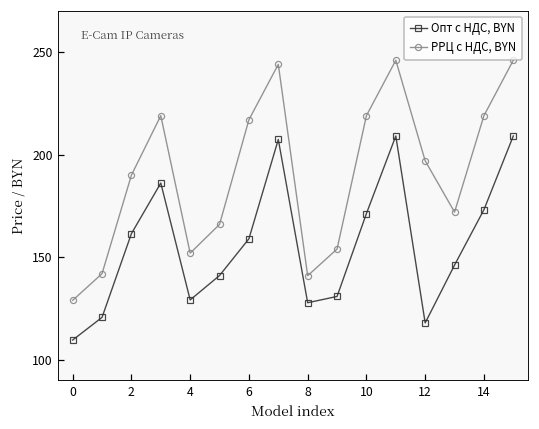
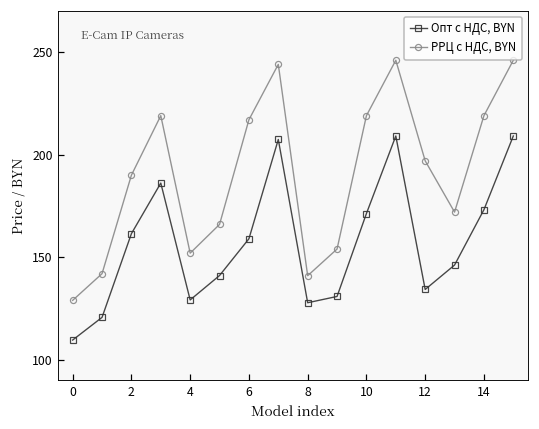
  {
    "Опт с НДС, BYN": {
      "0": 110,
      "2": 162,
      "4": 129,
      "6": 159,
      "8": 128,
      "10": 171,
-     "12": 118,
+     "12": 134,
      "14": 173
    },
    "РРЦ с НДС, BYN": {
      "0": 129,
      "2": 190,
      "4": 152,
      "6": 217,
      "8": 141,
      "10": 219,
      "12": 197,
      "14": 219
    }
  }
